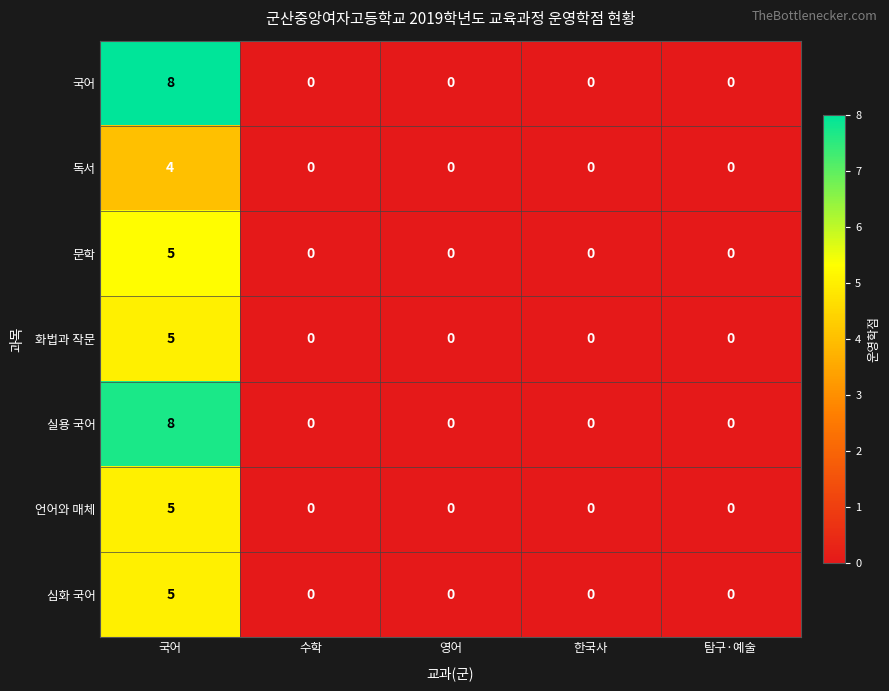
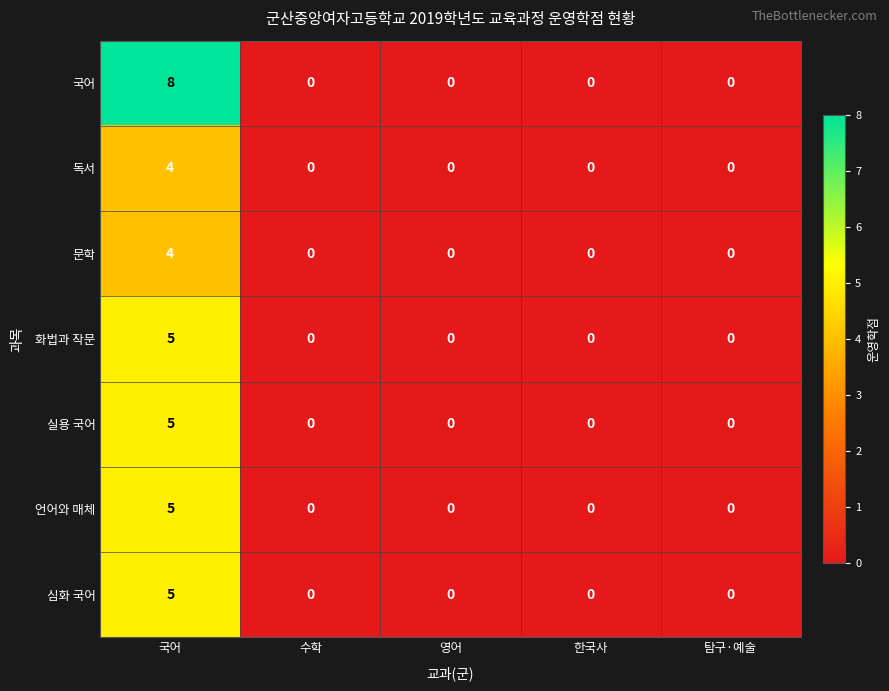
  {
    "국어": {
      "국어": 8,
      "수학": 0,
      "영어": 0,
      "한국사": 0,
      "탐구·예술": 0
    },
    "독서": {
      "국어": 4,
      "수학": 0,
      "영어": 0,
      "한국사": 0,
      "탐구·예술": 0
    },
    "문학": {
-     "국어": 5,
+     "국어": 4,
      "수학": 0,
      "영어": 0,
      "한국사": 0,
      "탐구·예술": 0
    },
    "화법과 작문": {
      "국어": 5,
      "수학": 0,
      "영어": 0,
      "한국사": 0,
      "탐구·예술": 0
    },
    "실용 국어": {
-     "국어": 8,
+     "국어": 5,
      "수학": 0,
      "영어": 0,
      "한국사": 0,
      "탐구·예술": 0
    },
    "언어와 매체": {
      "국어": 5,
      "수학": 0,
      "영어": 0,
      "한국사": 0,
      "탐구·예술": 0
    },
    "심화 국어": {
      "국어": 5,
      "수학": 0,
      "영어": 0,
      "한국사": 0,
      "탐구·예술": 0
    }
  }
